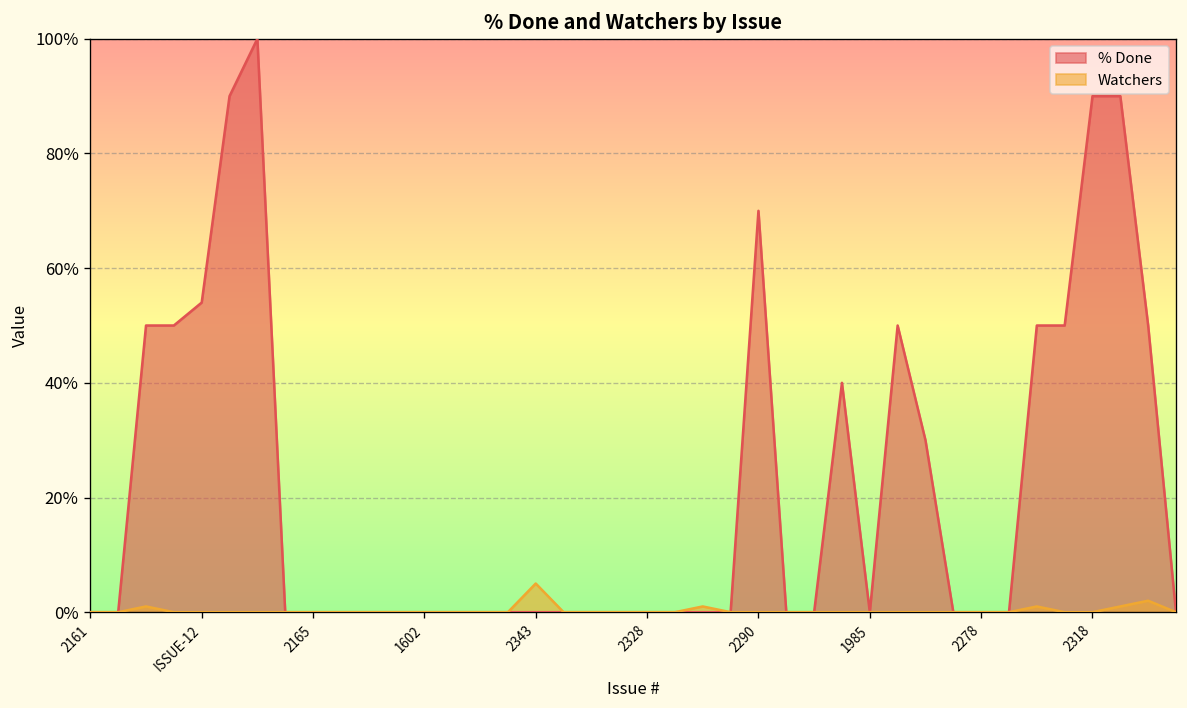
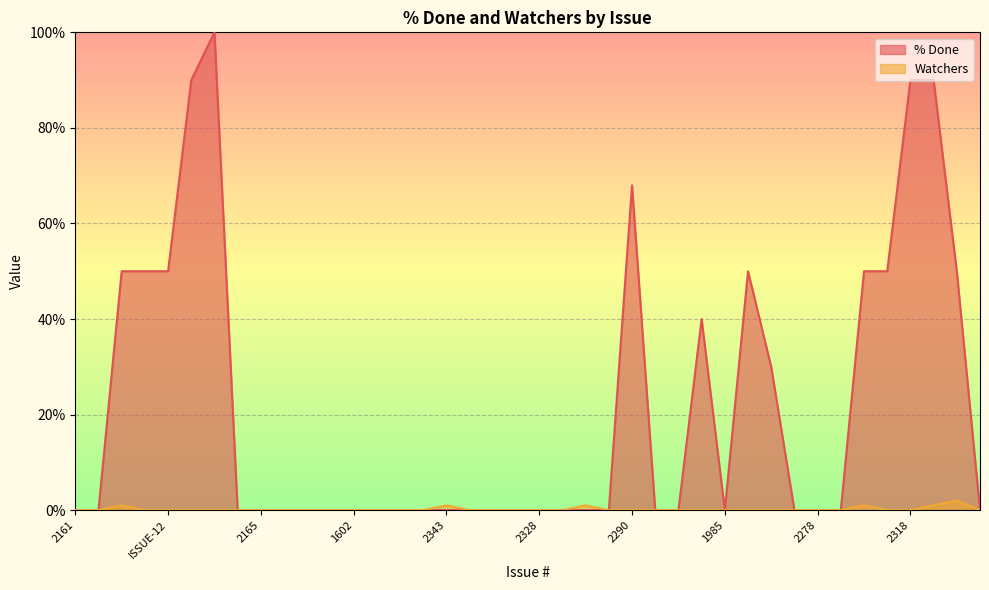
  {
    "% Done": {
-     "ISSUE-12": "54%",
+     "ISSUE-12": "50%",
      "2343": "0%",
-     "2290": "70%"
+     "2290": "68%"
    },
    "Watchers": {
      "ISSUE-12": "0%",
-     "2343": "5%",
+     "2343": "1%",
      "2290": "0%",
      "2318": "0%"
    }
  }
